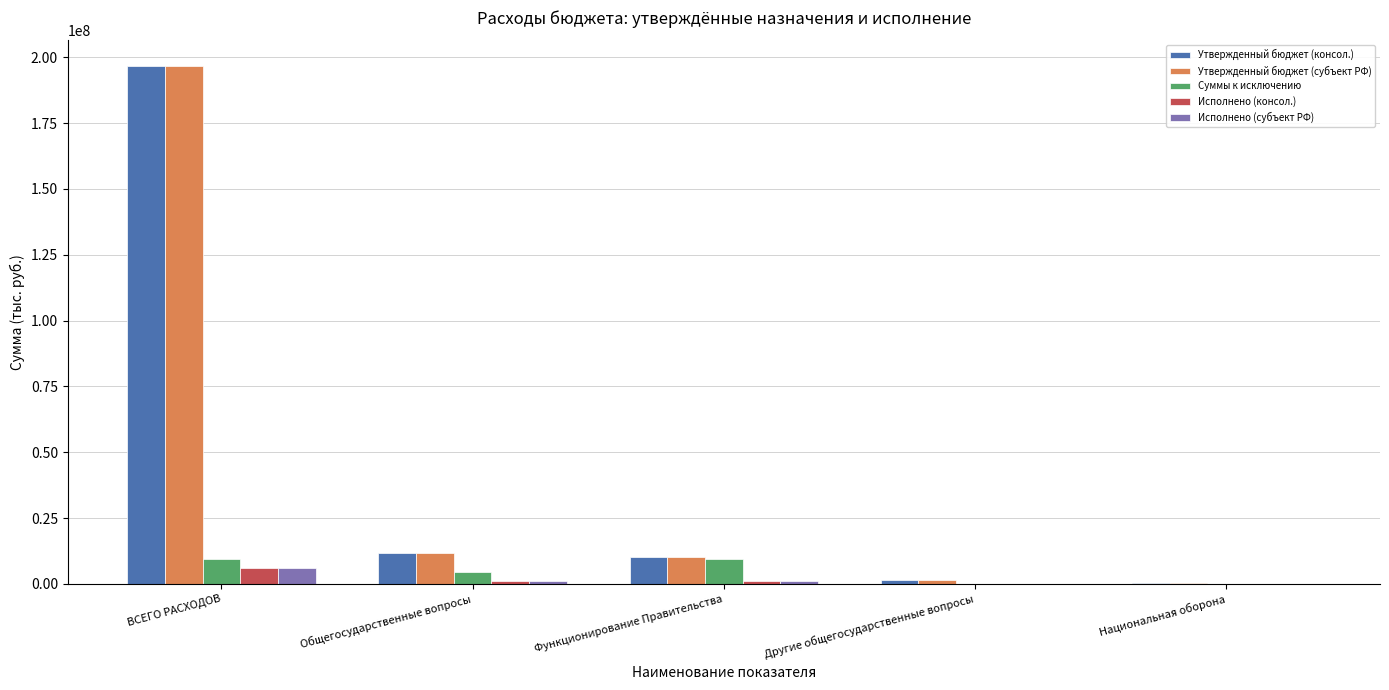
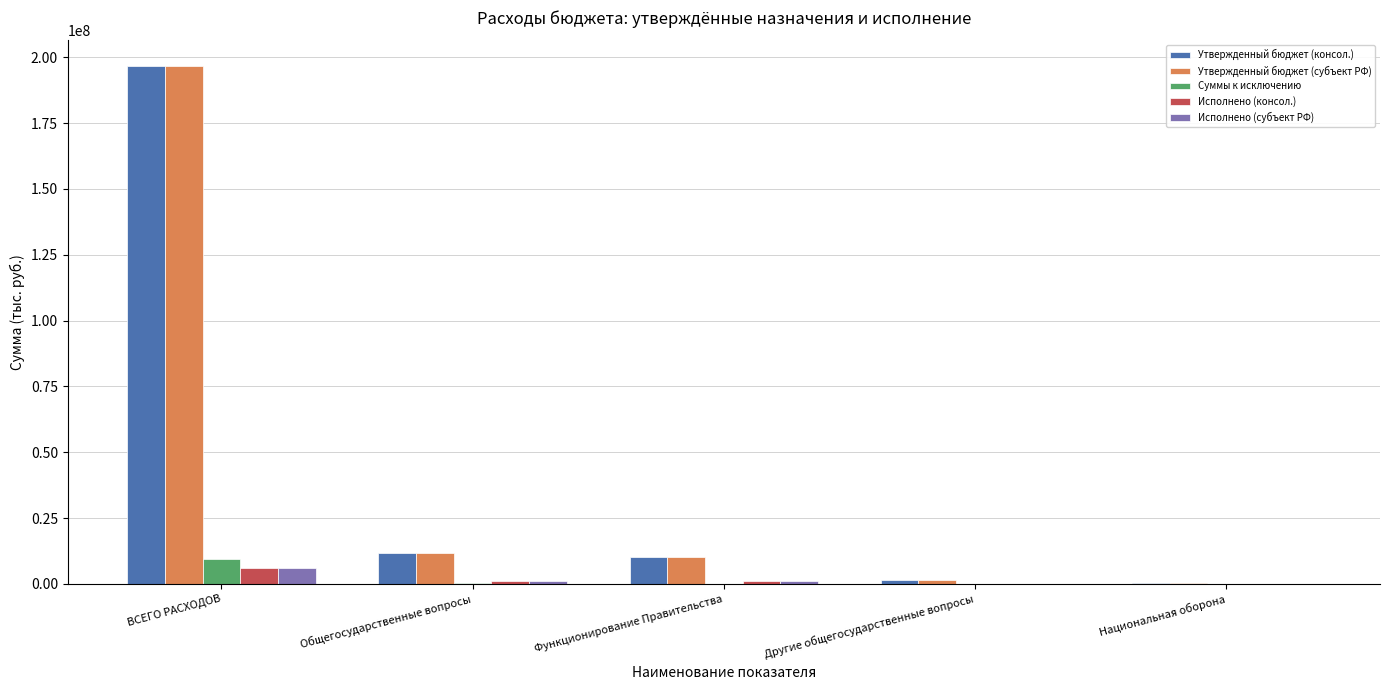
  {
    "Суммы к исключению": {
      "ВСЕГО РАСХОДОВ": 9000000,
-     "Общегосударственные вопросы": 5000000,
-     "Функционирование Правительства": 9000000,
+     "Общегосударственные вопросы": 0,
+     "Функционирование Правительства": 0,
      "Национальная оборона": 0
    }
  }
